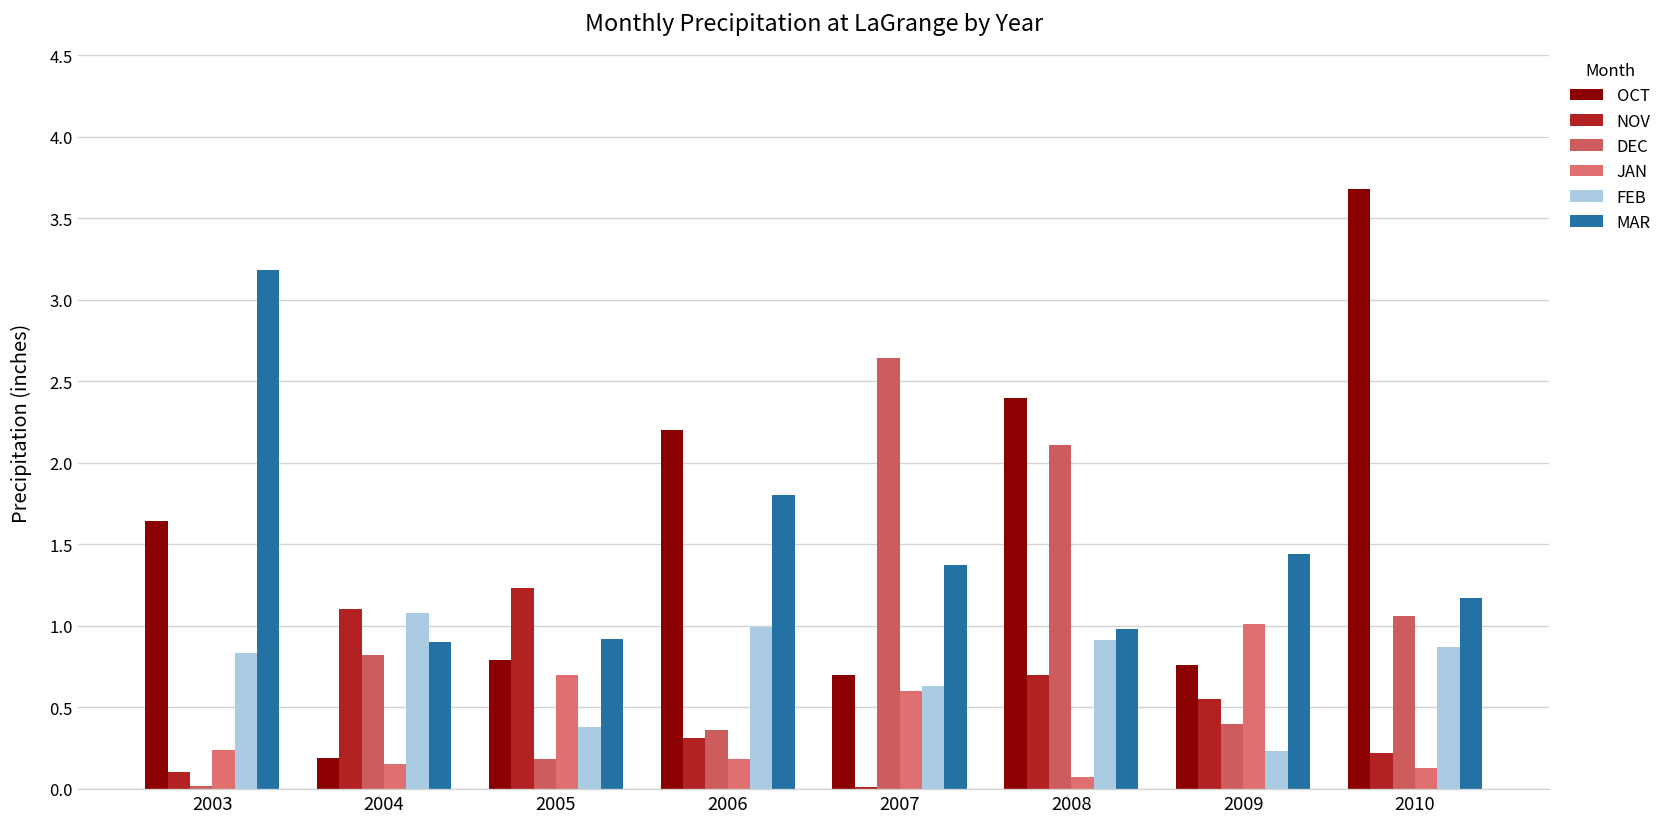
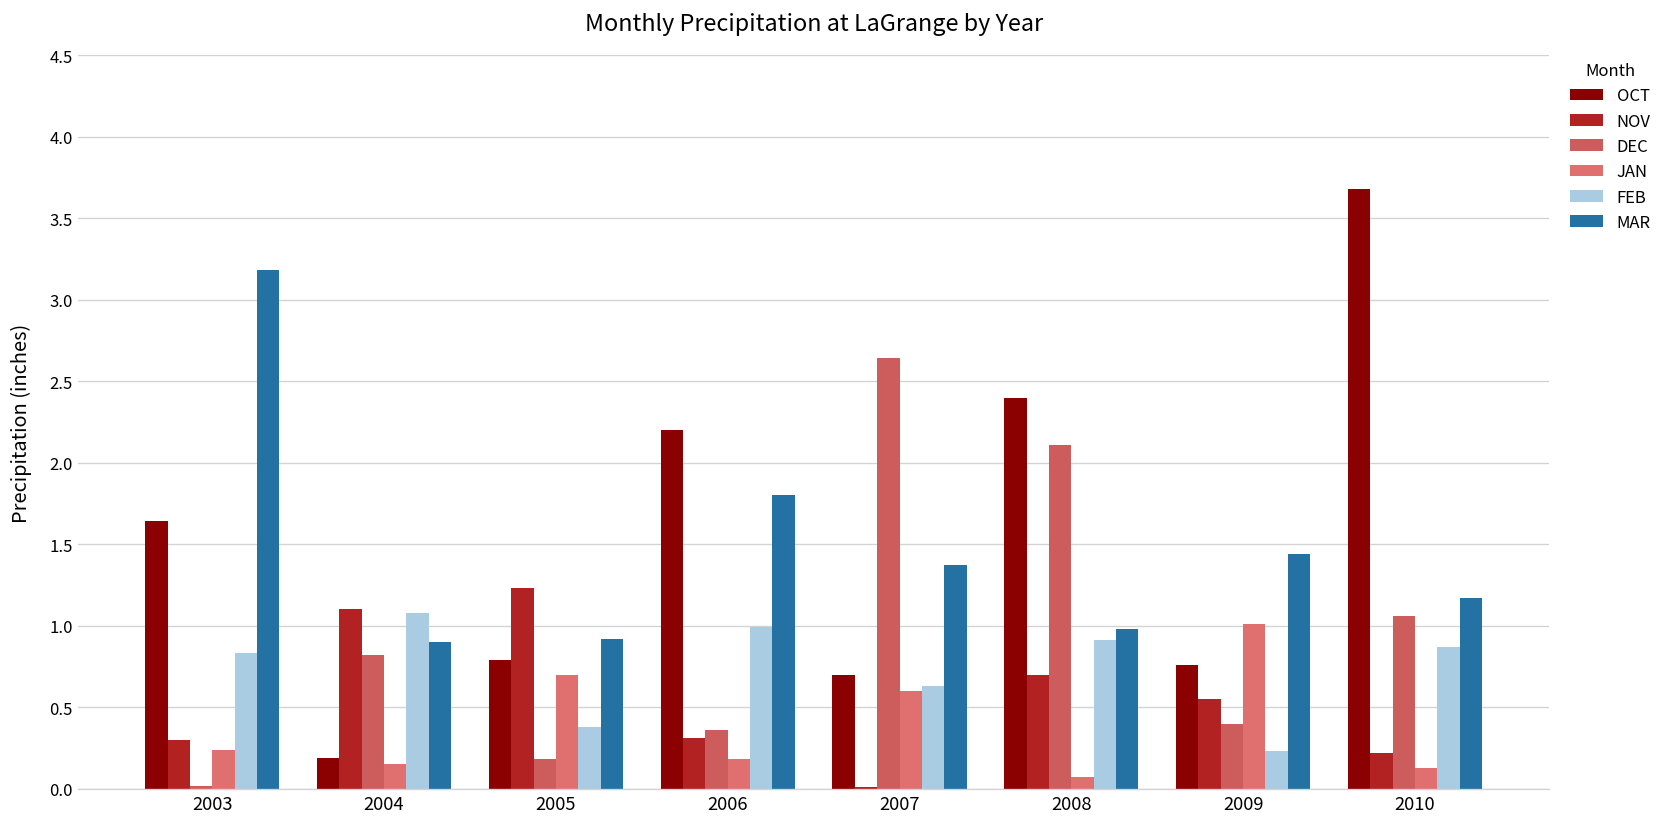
  {
    "OCT": {
      "2003": 1.64,
      "2004": 0.2,
      "2005": 0.8,
      "2006": 2.2,
      "2007": 0.7,
      "2008": 2.4,
      "2009": 0.76,
      "2010": 3.68
    },
    "NOV": {
-     "2003": 0.1,
+     "2003": 0.3,
      "2004": 1.1,
      "2005": 1.23,
      "2006": 0.3,
      "2008": 0.7,
      "2009": 0.55,
      "2010": 0.22
    },
    "FEB": {
      "2003": 0.83,
      "2004": 1.08,
      "2005": 0.38,
      "2006": 1.0,
      "2007": 0.63,
      "2008": 0.9,
      "2009": 0.23,
      "2010": 0.87
    },
    "MAR": {
      "2003": 3.18,
      "2004": 0.9,
      "2005": 0.92,
      "2006": 1.8,
      "2007": 1.37,
      "2008": 0.98,
      "2009": 1.44,
      "2010": 1.17
    }
  }
